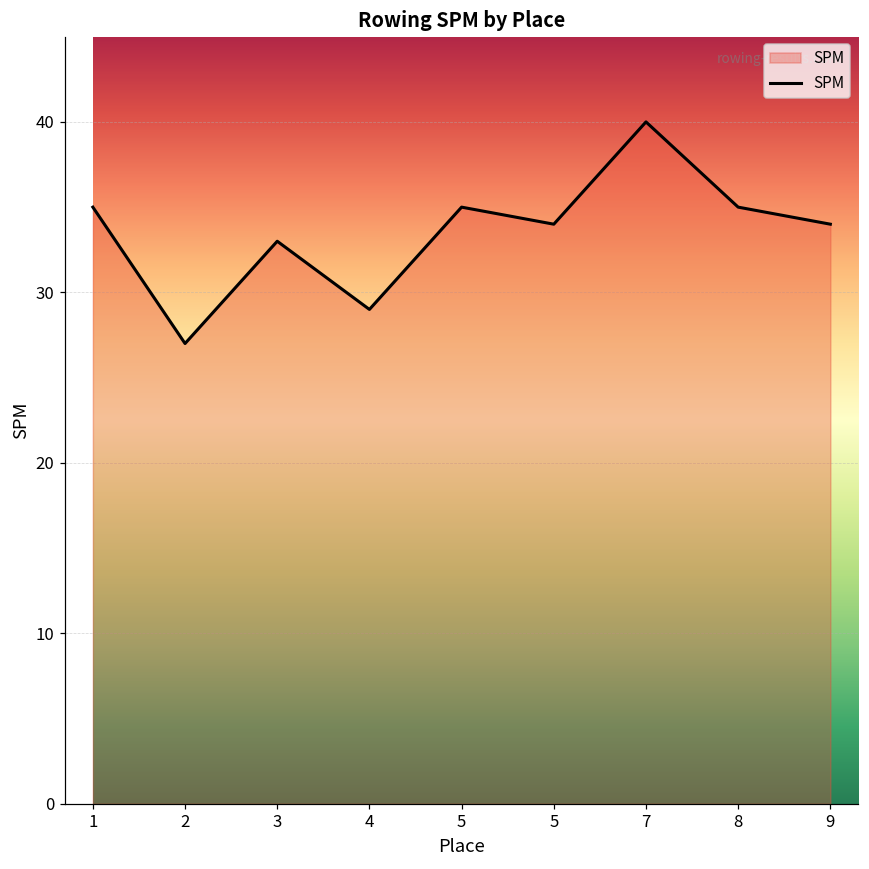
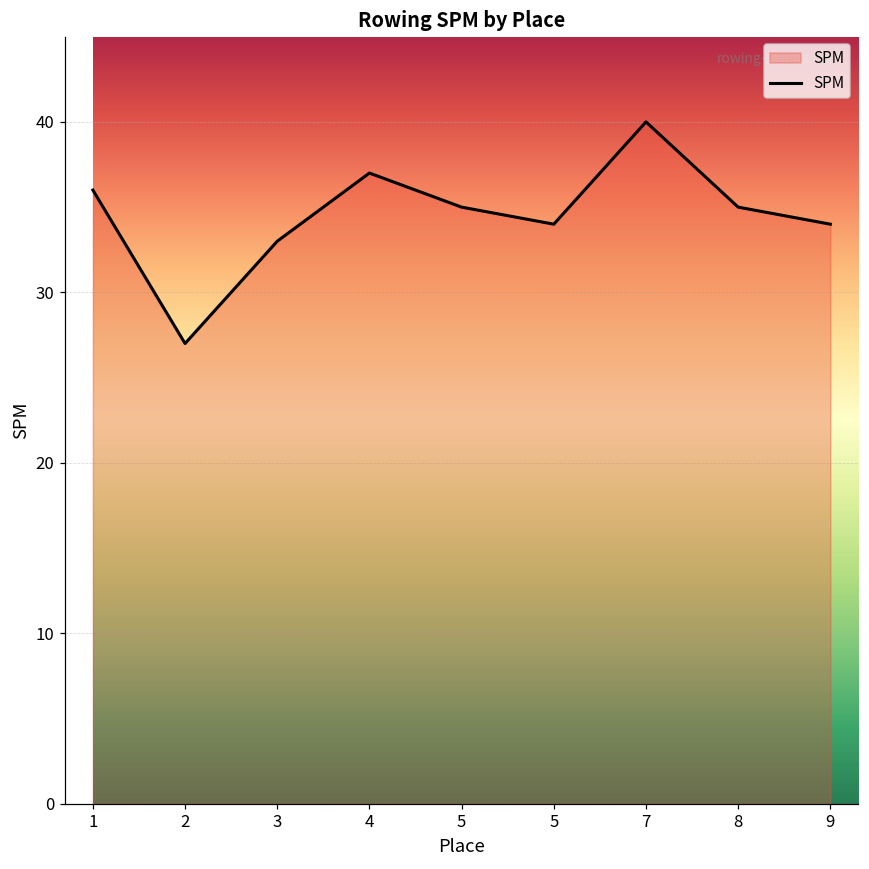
  {
-   "1": 35,
+   "1": 36,
    "2": 27,
    "3": 33,
-   "4": 29,
+   "4": 37,
    "7": 40,
    "8": 35,
    "9": 34
  }
